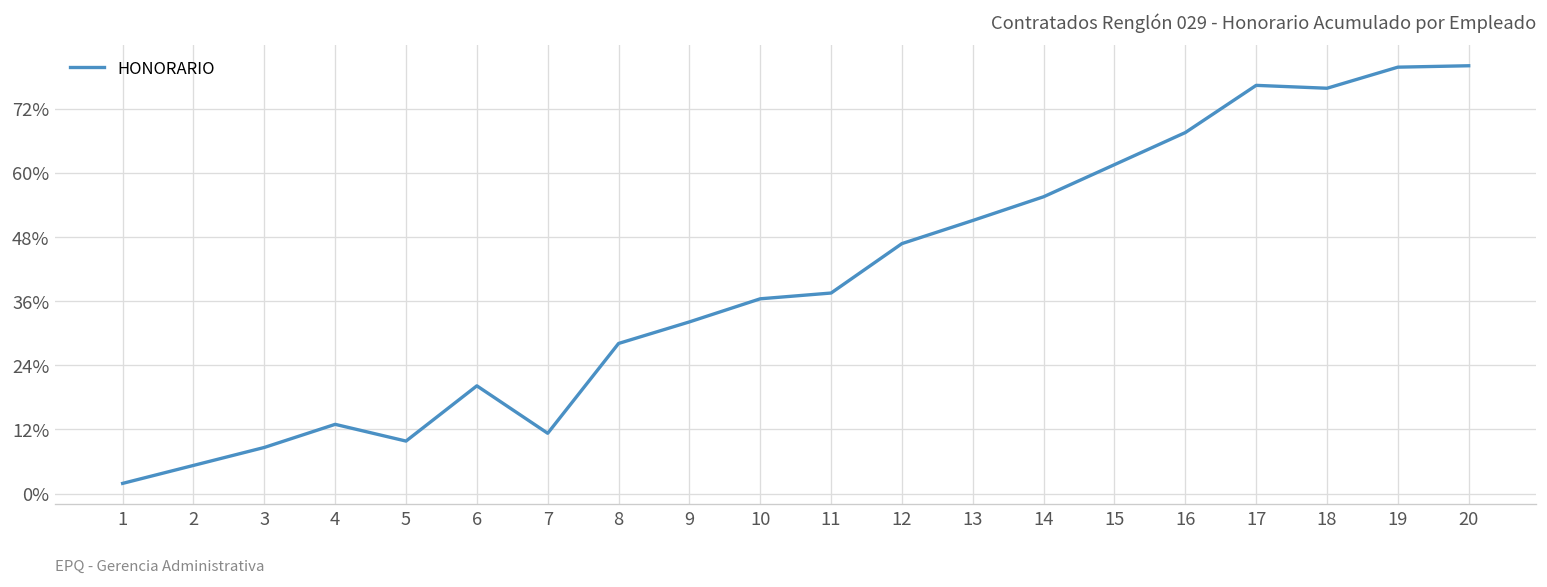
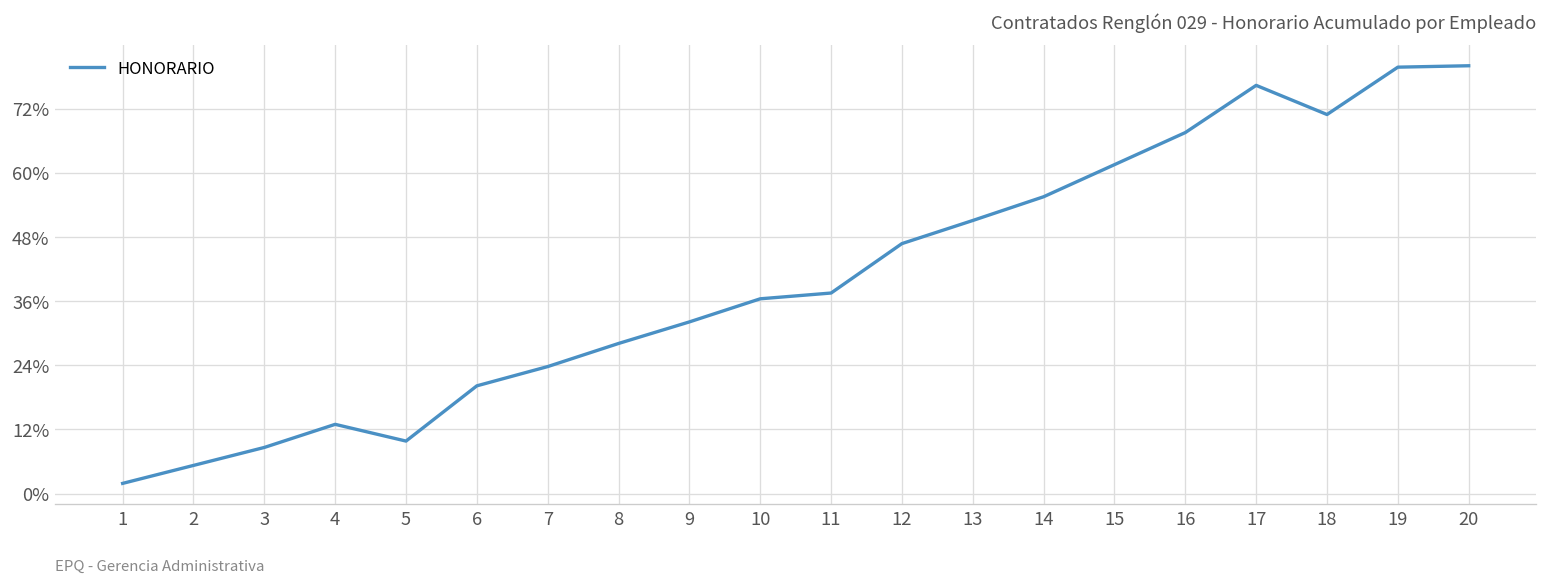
  {
    "1": "2%",
    "2": "5%",
    "3": "9%",
    "4": "13%",
    "5": "10%",
    "6": "20%",
-   "7": "11%",
+   "7": "24%",
    "8": "28%",
    "9": "32%",
    "10": "36%",
    "11": "38%",
    "12": "47%",
    "13": "51%",
    "14": "56%",
    "15": "62%",
    "16": "68%",
    "17": "76%",
-   "18": "76%",
+   "18": "71%",
    "19": "80%",
    "20": "80%"
  }
